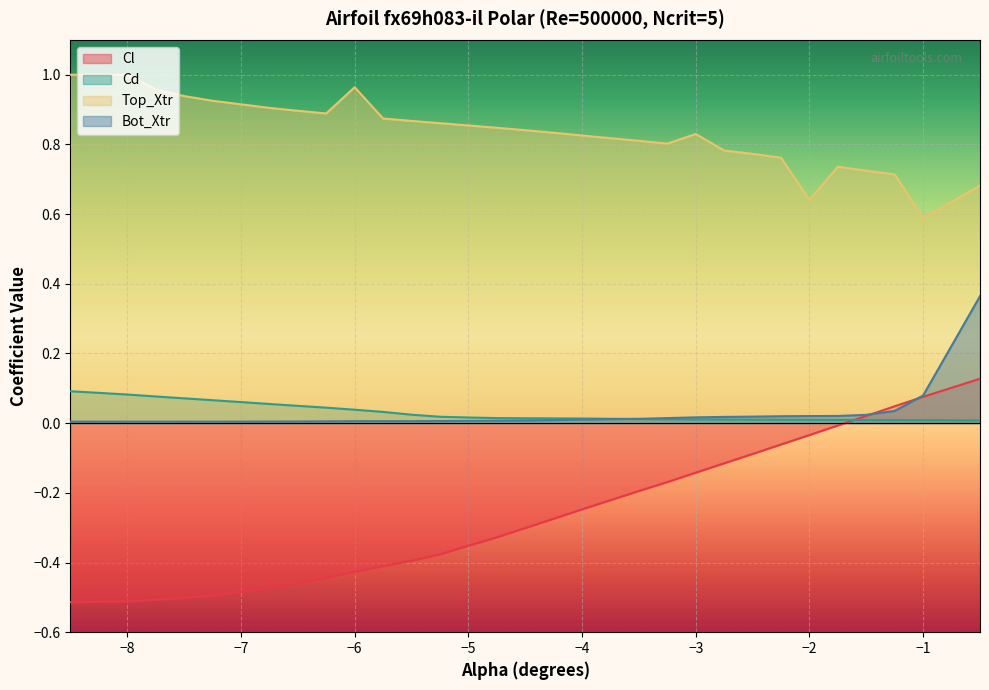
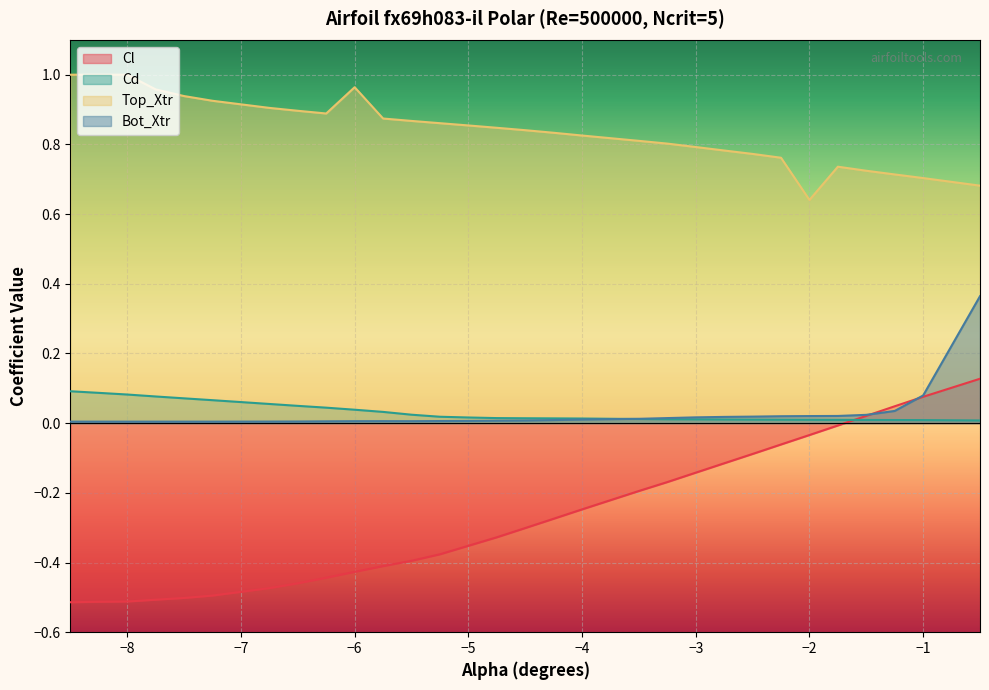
  {
    "Top_Xtr": {
      "−6": 0.96,
      "−5": 0.85,
      "−4": 0.83,
-     "−3": 0.83,
+     "−3": 0.79,
      "−2": 0.64,
-     "−1": 0.59
+     "−1": 0.70
    }
  }
